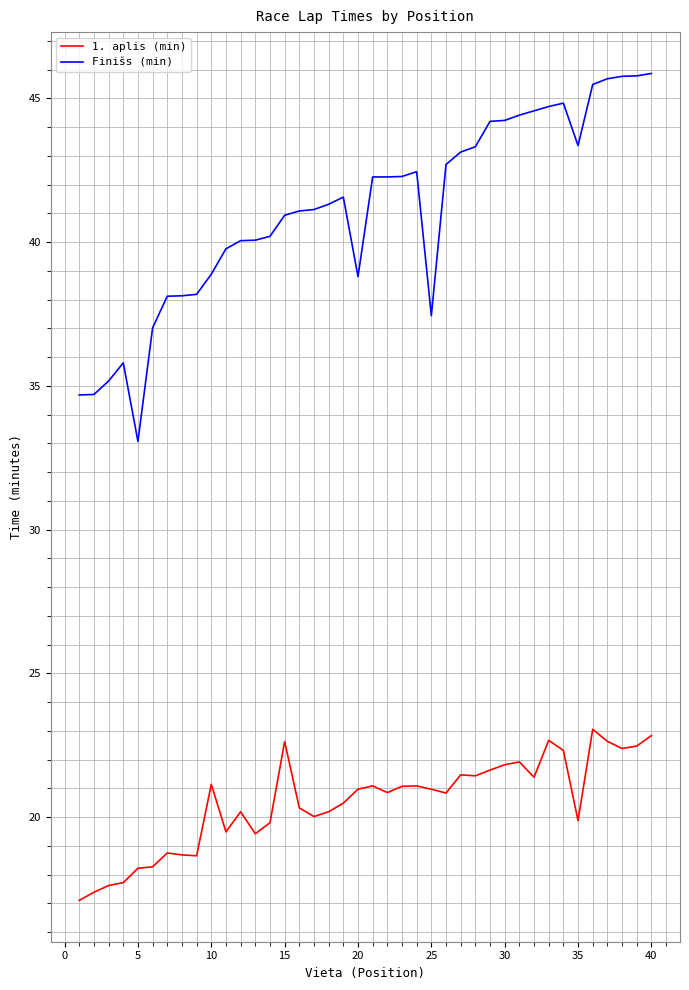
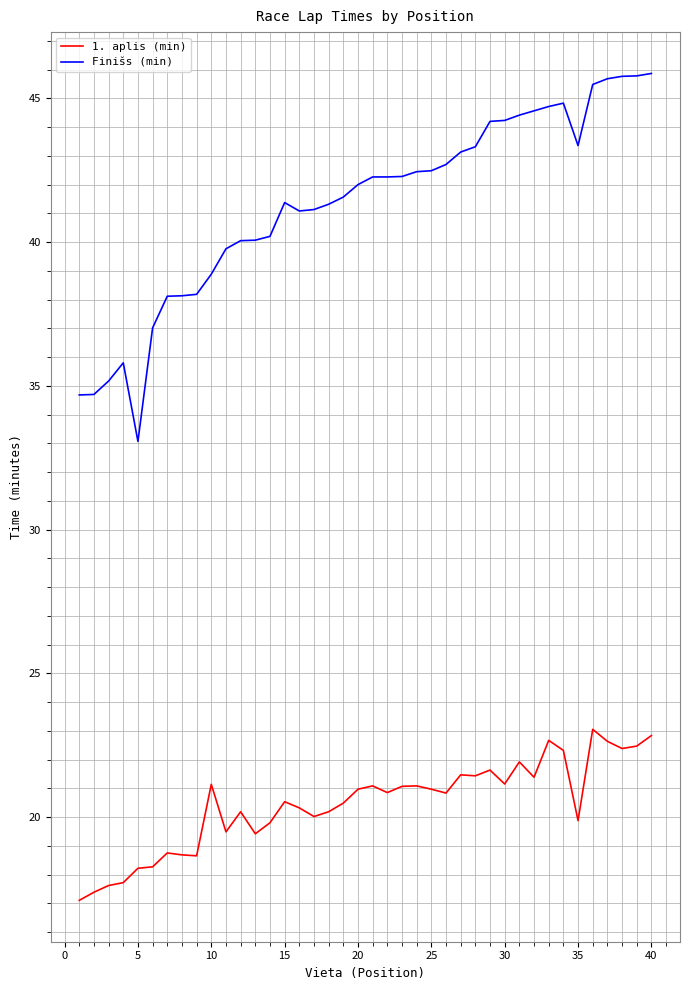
  {
    "1. aplis (min)": {
      "5": 18.2,
      "10": 21.1,
-     "15": 22.6,
+     "15": 20.5,
      "20": 21.0,
      "25": 21.0,
-     "30": 21.8,
+     "30": 21.1,
      "35": 19.9,
      "40": 22.8
    },
    "Finišs (min)": {
      "5": 33.1,
      "10": 38.9,
-     "15": 40.9,
-     "20": 38.8,
-     "25": 37.4,
+     "15": 41.4,
+     "20": 42.0,
+     "25": 42.5,
      "30": 44.2,
      "35": 43.4,
      "40": 45.9
    }
  }
